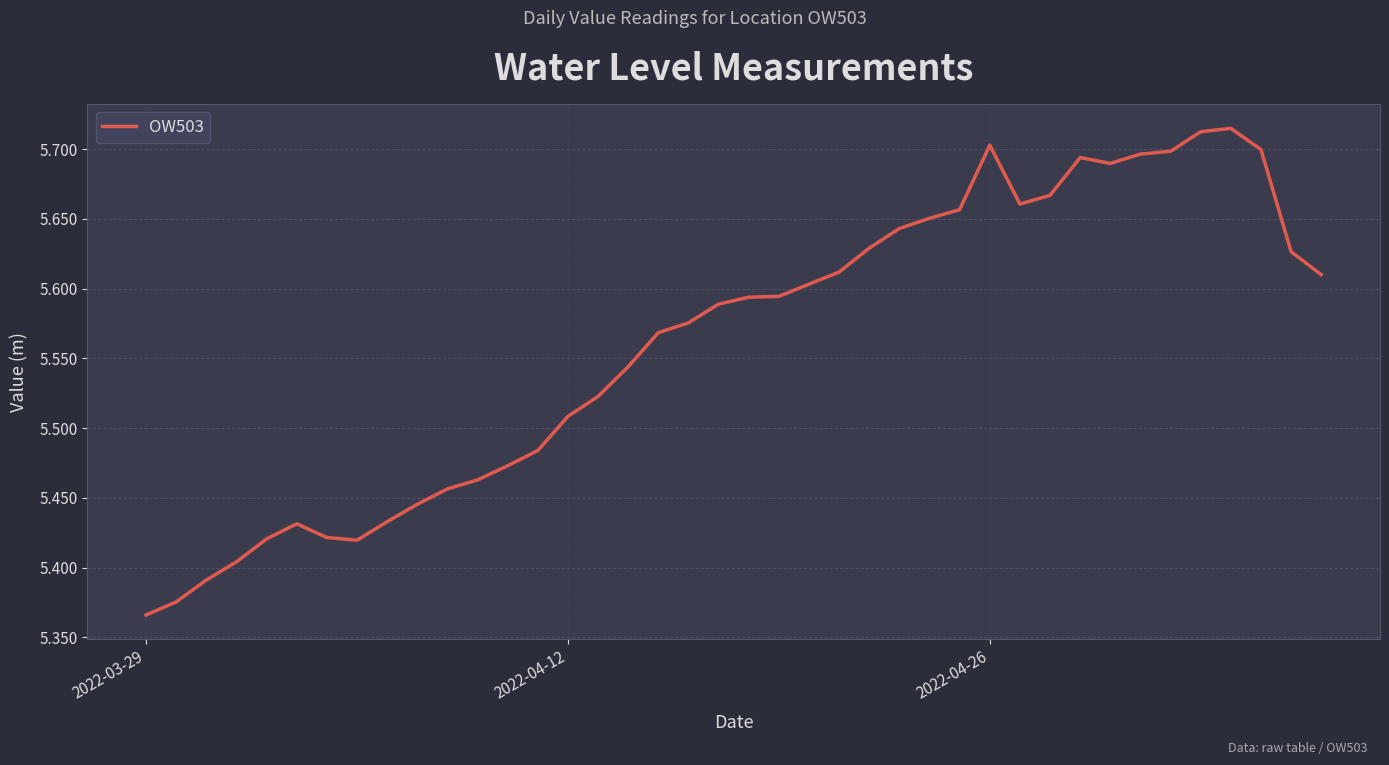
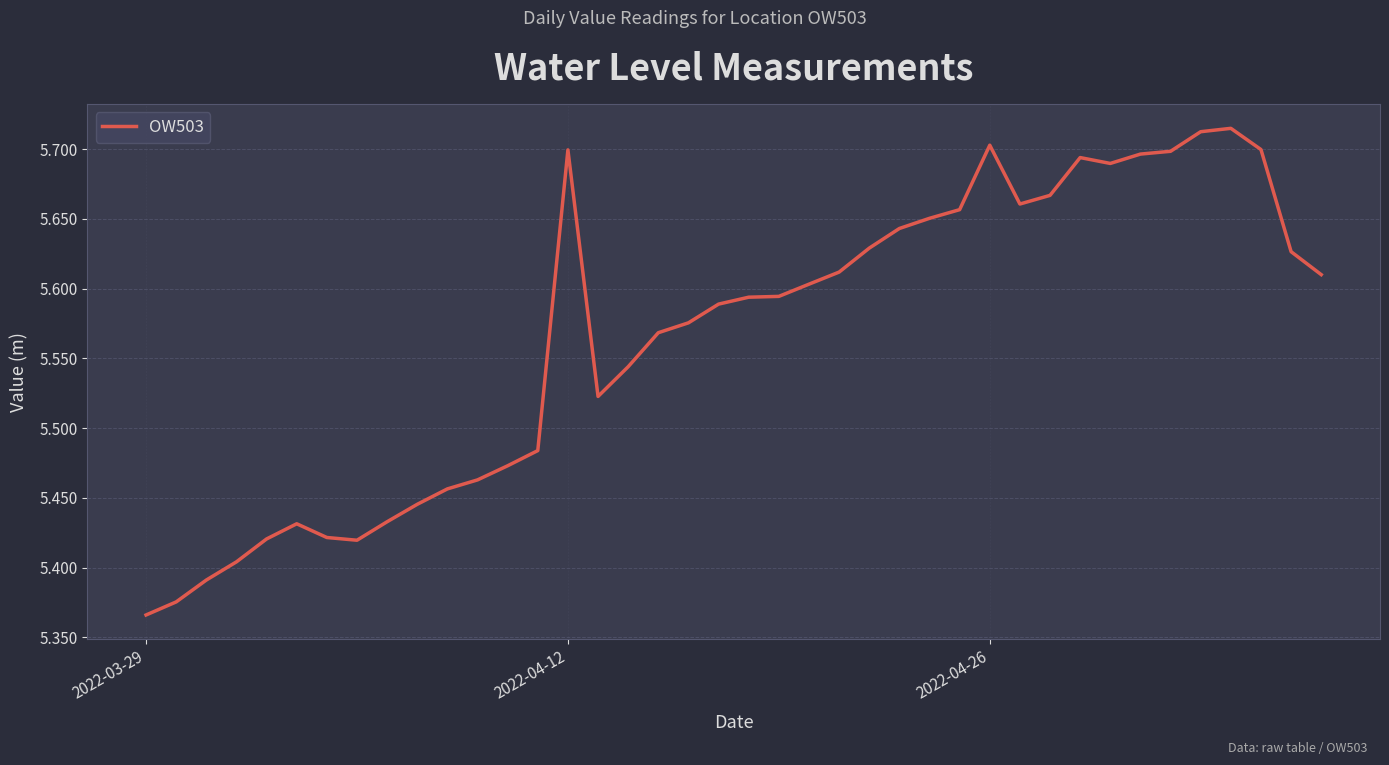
  {
    "2022-03-29": 5.366,
-   "2022-04-12": 5.508,
+   "2022-04-12": 5.699,
    "2022-04-26": 5.703
  }
